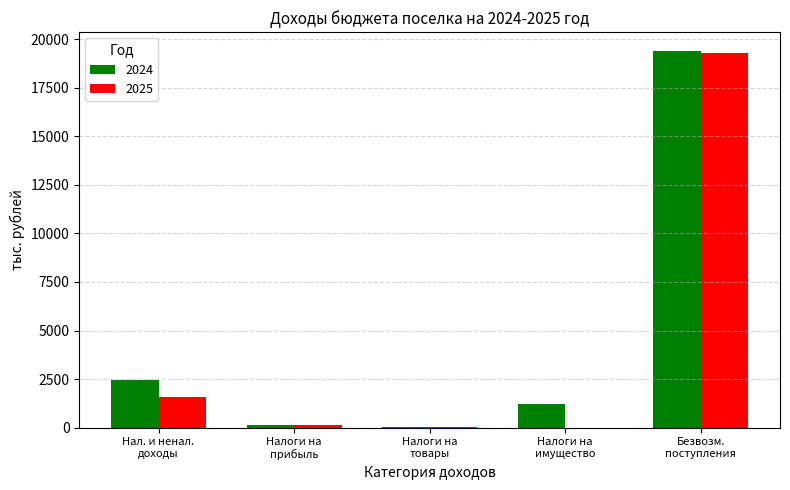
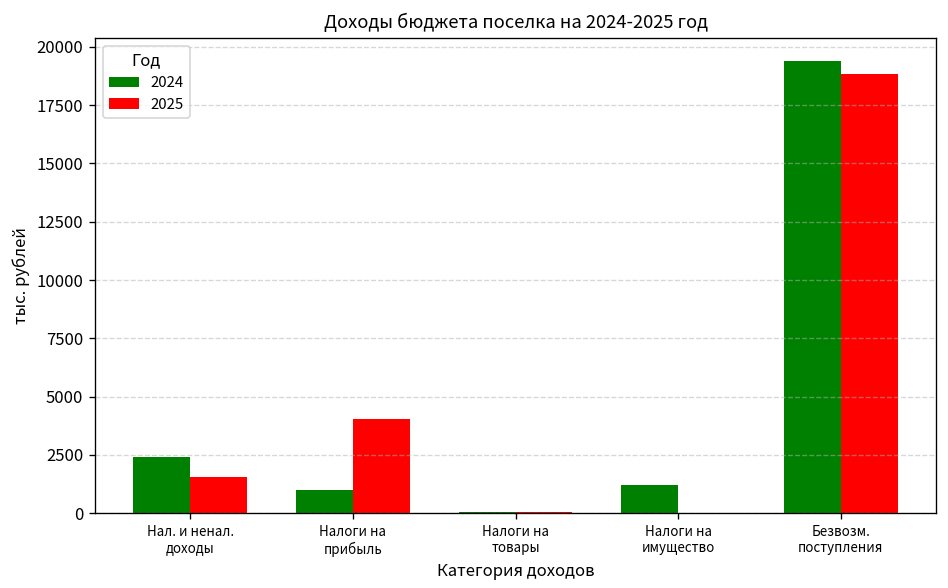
  {
    "2024": {
      "Нал. и ненал. доходы": 2400,
-     "Налоги на прибыль": 100,
+     "Налоги на прибыль": 1000,
      "Налоги на имущество": 1200,
      "Безвозм. поступления": 19400
    },
    "2025": {
      "Нал. и ненал. доходы": 1600,
-     "Налоги на прибыль": 100,
-     "Безвозм. поступления": 19300
+     "Налоги на прибыль": 4000,
+     "Безвозм. поступления": 18800
    }
  }
